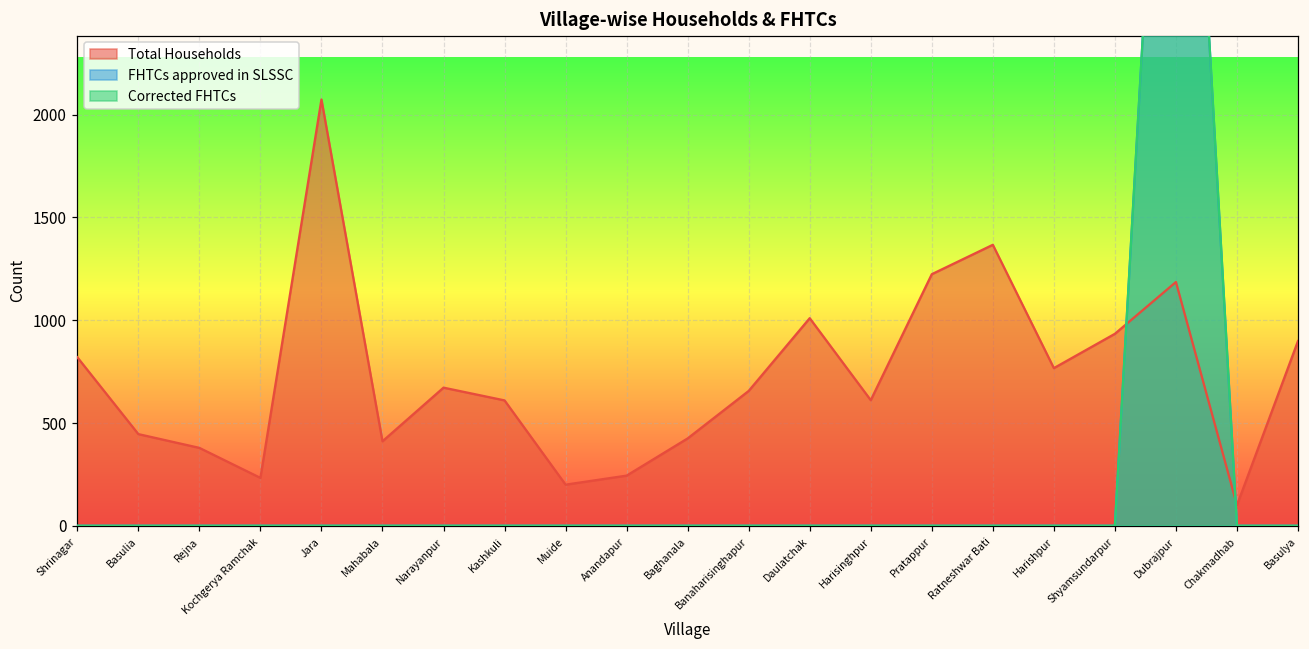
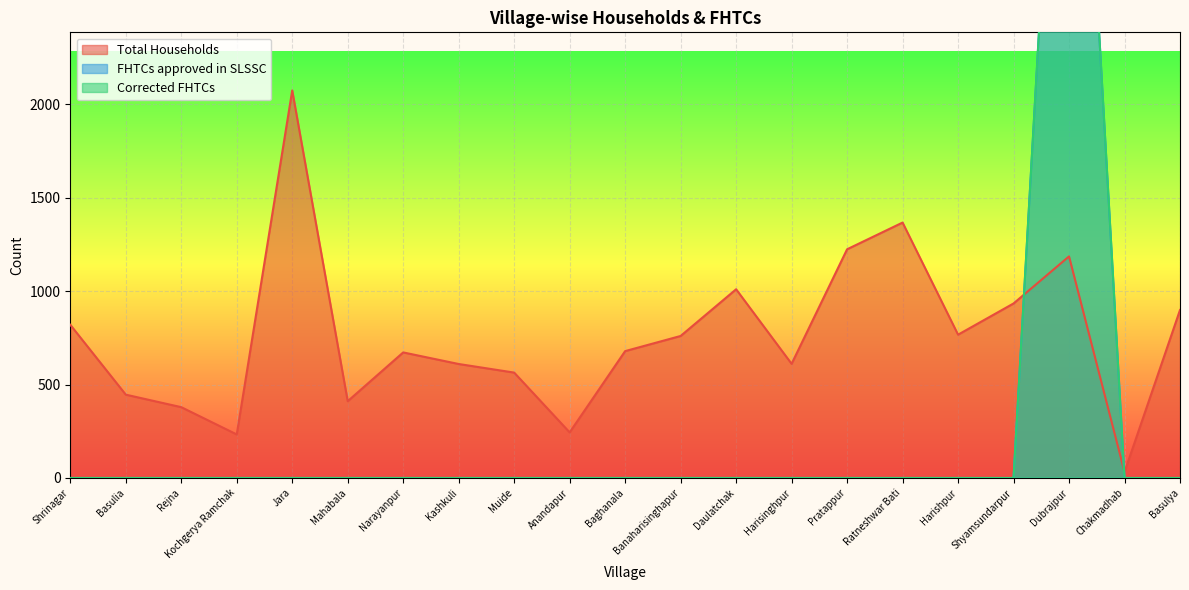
  {
    "Total Households": {
      "Shrinagar": 820,
      "Basulia": 450,
      "Rejna": 380,
      "Kochgerya Ramchak": 230,
      "Jara": 2070,
      "Mahabala": 410,
      "Narayanpur": 670,
      "Kashkuli": 610,
-     "Muide": 200,
+     "Muide": 560,
      "Anandapur": 240,
-     "Baghanala": 430,
-     "Banaharisinghapur": 660,
+     "Baghanala": 680,
+     "Banaharisinghapur": 760,
      "Daulatchak": 1010,
      "Harisinghpur": 610,
      "Pratappur": 1220,
      "Ratneshwar Bati": 1370,
      "Harishpur": 770,
      "Shyamsundarpur": 930,
      "Dubrajpur": 1190,
-     "Chakmadhab": 100,
+     "Chakmadhab": 30,
      "Basulya": 900
    },
    "Corrected FHTCs": {
      "Shrinagar": 0,
      "Basulia": 0,
      "Rejna": 0,
      "Kochgerya Ramchak": 0,
      "Jara": 0,
      "Mahabala": 0,
      "Narayanpur": 0,
      "Kashkuli": 0,
      "Muide": 0,
      "Anandapur": 0,
      "Baghanala": 0,
      "Banaharisinghapur": 0,
      "Daulatchak": 0,
      "Harisinghpur": 0,
      "Pratappur": 0,
      "Ratneshwar Bati": 0,
      "Harishpur": 0,
      "Shyamsundarpur": 0,
      "Chakmadhab": 0,
      "Basulya": 0
    }
  }
